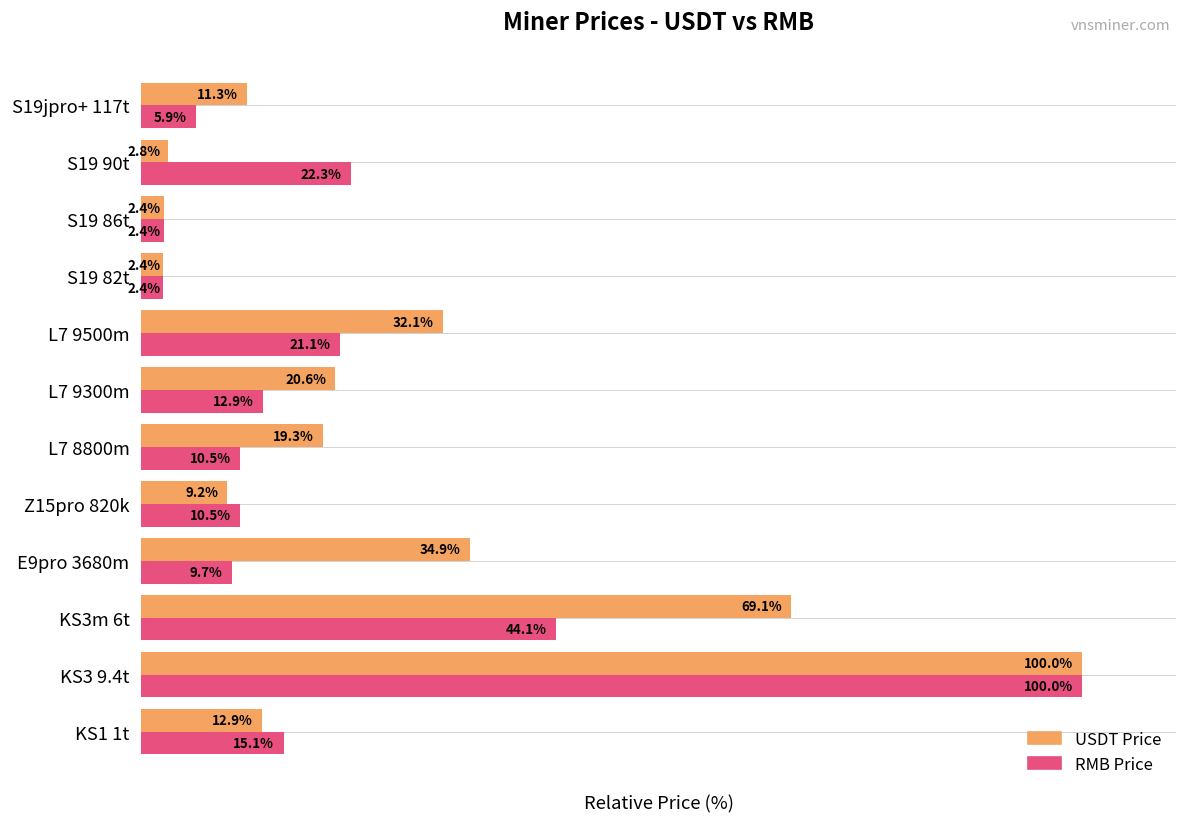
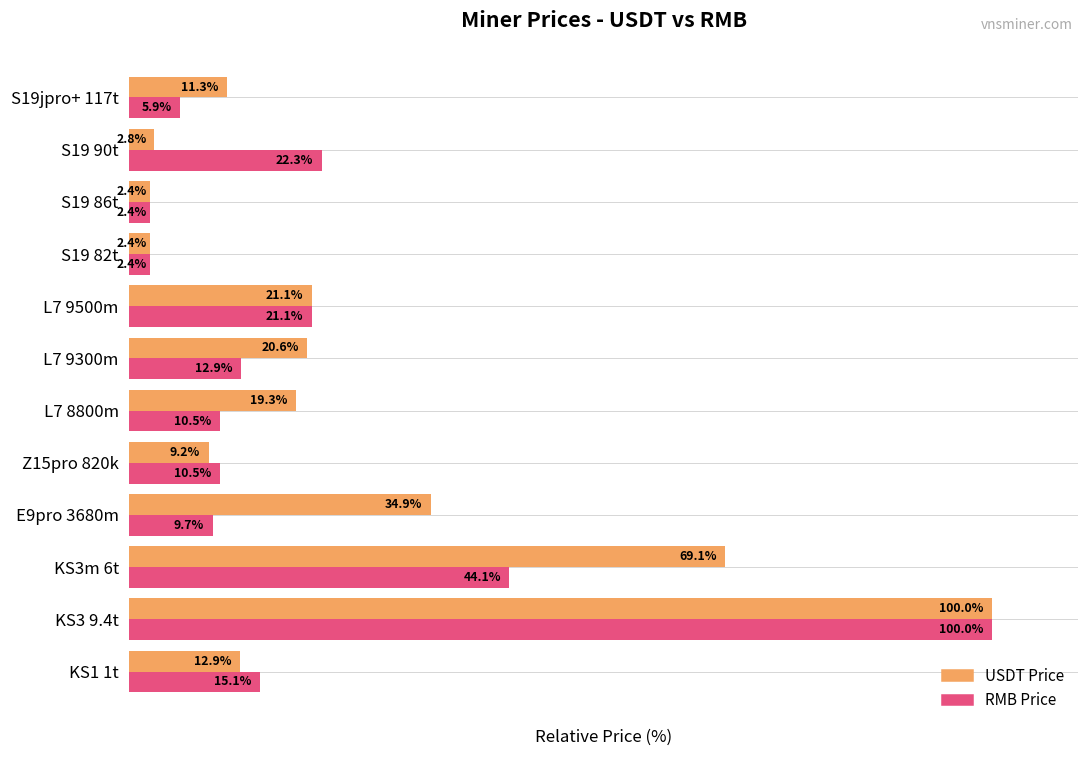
  {
    "USDT Price": {
      "S19jpro+ 117t": "11.3%",
      "S19 90t": "2.8%",
      "S19 86t": "2.4%",
      "S19 82t": "2.4%",
-     "L7 9500m": "32.1%",
+     "L7 9500m": "21.1%",
      "L7 9300m": "20.6%",
      "L7 8800m": "19.3%",
      "Z15pro 820k": "9.2%",
      "E9pro 3680m": "34.9%",
      "KS3m 6t": "69.1%",
      "KS3 9.4t": "100.0%",
      "KS1 1t": "12.9%"
    },
    "RMB Price": {
      "S19jpro+ 117t": "5.9%",
      "S19 90t": "22.3%",
      "S19 86t": "2.4%",
      "S19 82t": "2.4%",
      "L7 9500m": "21.1%",
      "L7 9300m": "12.9%",
      "L7 8800m": "10.5%",
      "Z15pro 820k": "10.5%",
      "E9pro 3680m": "9.7%",
      "KS3m 6t": "44.1%",
      "KS3 9.4t": "100.0%",
      "KS1 1t": "15.1%"
    }
  }
